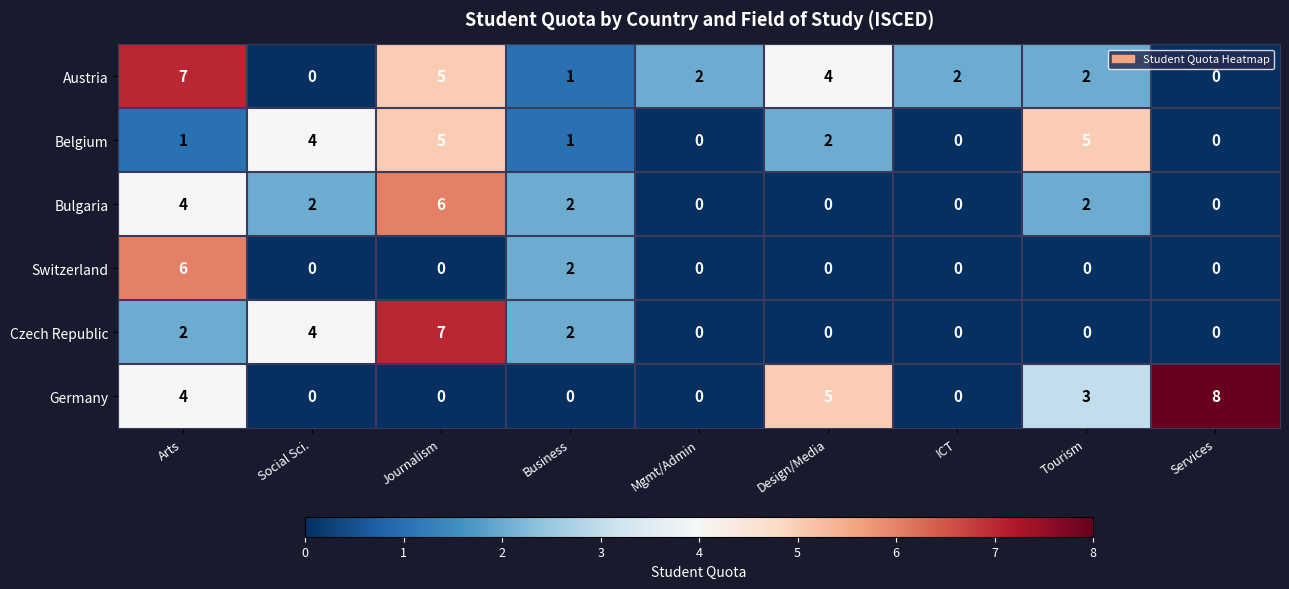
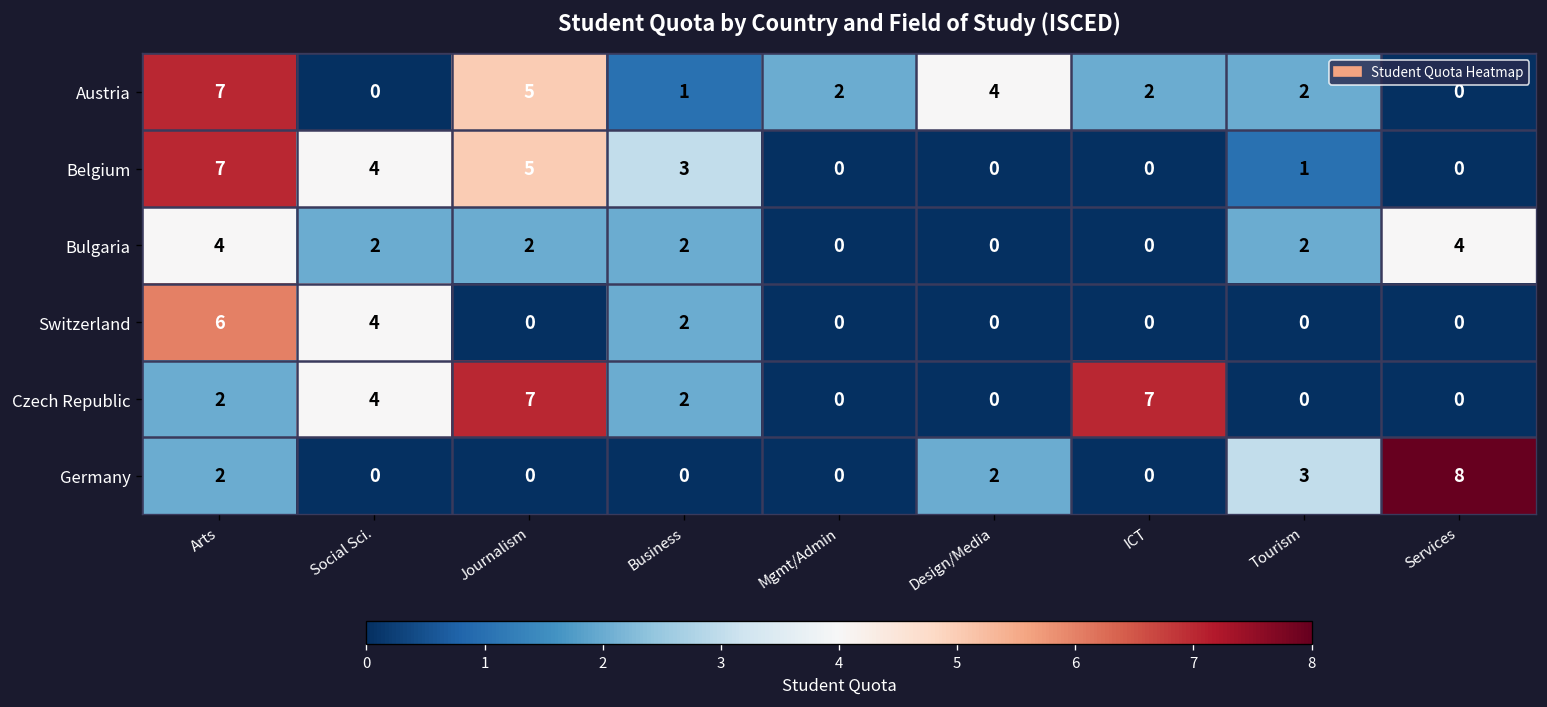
  {
    "Austria": {
      "Arts": 7,
      "Social Sci.": 0,
      "Journalism": 5,
      "Business": 1,
      "Mgmt/Admin": 2,
      "Design/Media": 4,
      "ICT": 2,
      "Tourism": 2
    },
    "Belgium": {
-     "Arts": 1,
+     "Arts": 7,
      "Social Sci.": 4,
      "Journalism": 5,
-     "Business": 1,
+     "Business": 3,
      "Mgmt/Admin": 0,
-     "Design/Media": 2,
+     "Design/Media": 0,
      "ICT": 0,
-     "Tourism": 5,
+     "Tourism": 1,
      "Services": 0
    },
    "Bulgaria": {
      "Arts": 4,
      "Social Sci.": 2,
-     "Journalism": 6,
+     "Journalism": 2,
      "Business": 2,
      "Mgmt/Admin": 0,
      "Design/Media": 0,
      "ICT": 0,
      "Tourism": 2,
-     "Services": 0
+     "Services": 4
    },
    "Switzerland": {
      "Arts": 6,
-     "Social Sci.": 0,
+     "Social Sci.": 4,
      "Journalism": 0,
      "Business": 2,
      "Mgmt/Admin": 0,
      "Design/Media": 0,
      "ICT": 0,
      "Tourism": 0,
      "Services": 0
    },
    "Czech Republic": {
      "Arts": 2,
      "Social Sci.": 4,
      "Journalism": 7,
      "Business": 2,
      "Mgmt/Admin": 0,
      "Design/Media": 0,
-     "ICT": 0,
+     "ICT": 7,
      "Tourism": 0,
      "Services": 0
    },
    "Germany": {
-     "Arts": 4,
+     "Arts": 2,
      "Social Sci.": 0,
      "Journalism": 0,
      "Business": 0,
      "Mgmt/Admin": 0,
-     "Design/Media": 5,
+     "Design/Media": 2,
      "ICT": 0,
      "Tourism": 3,
      "Services": 8
    }
  }
